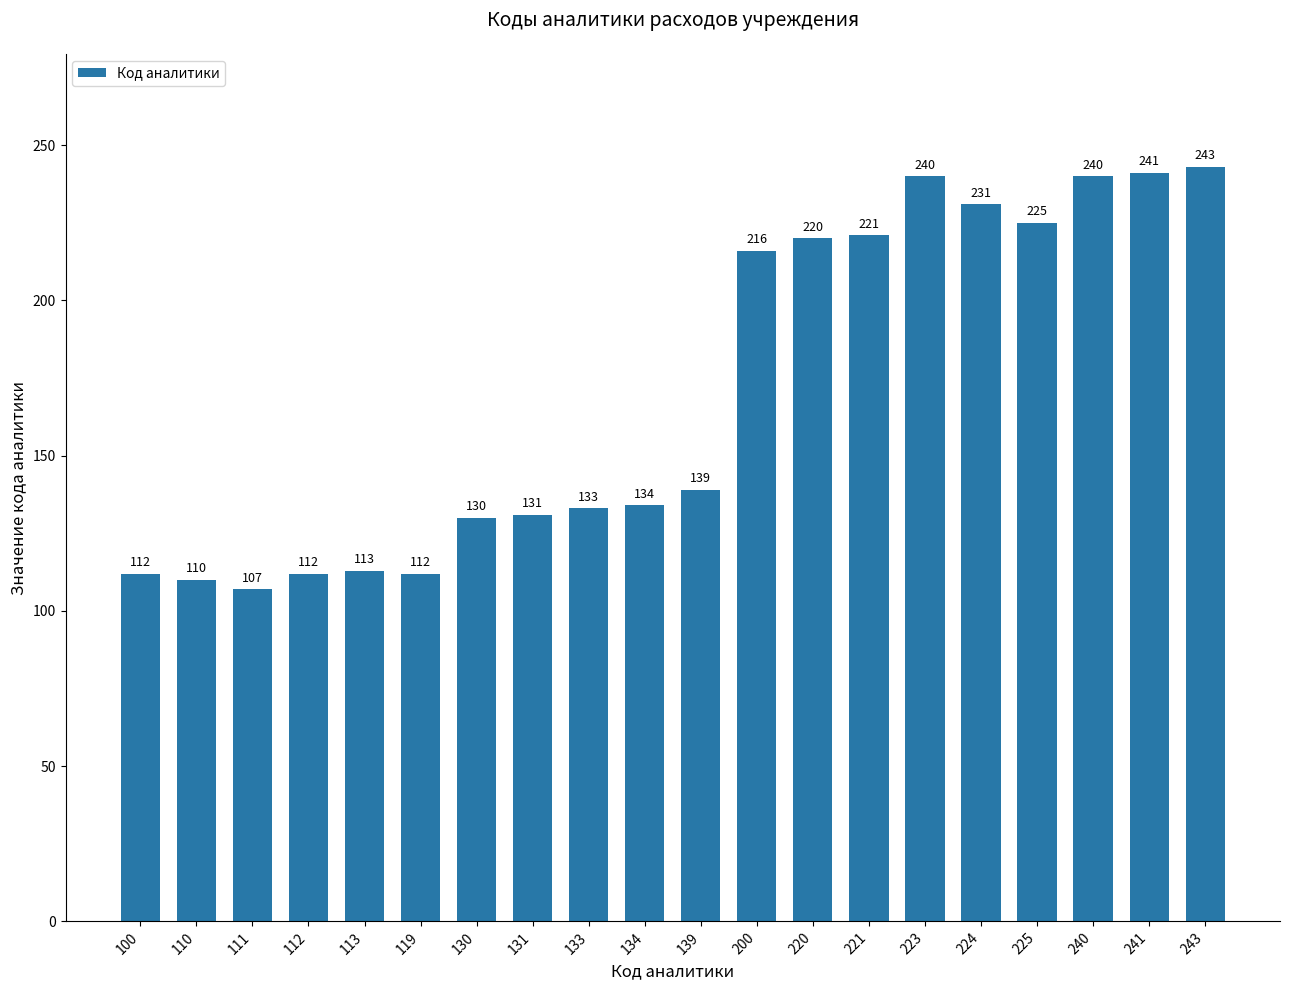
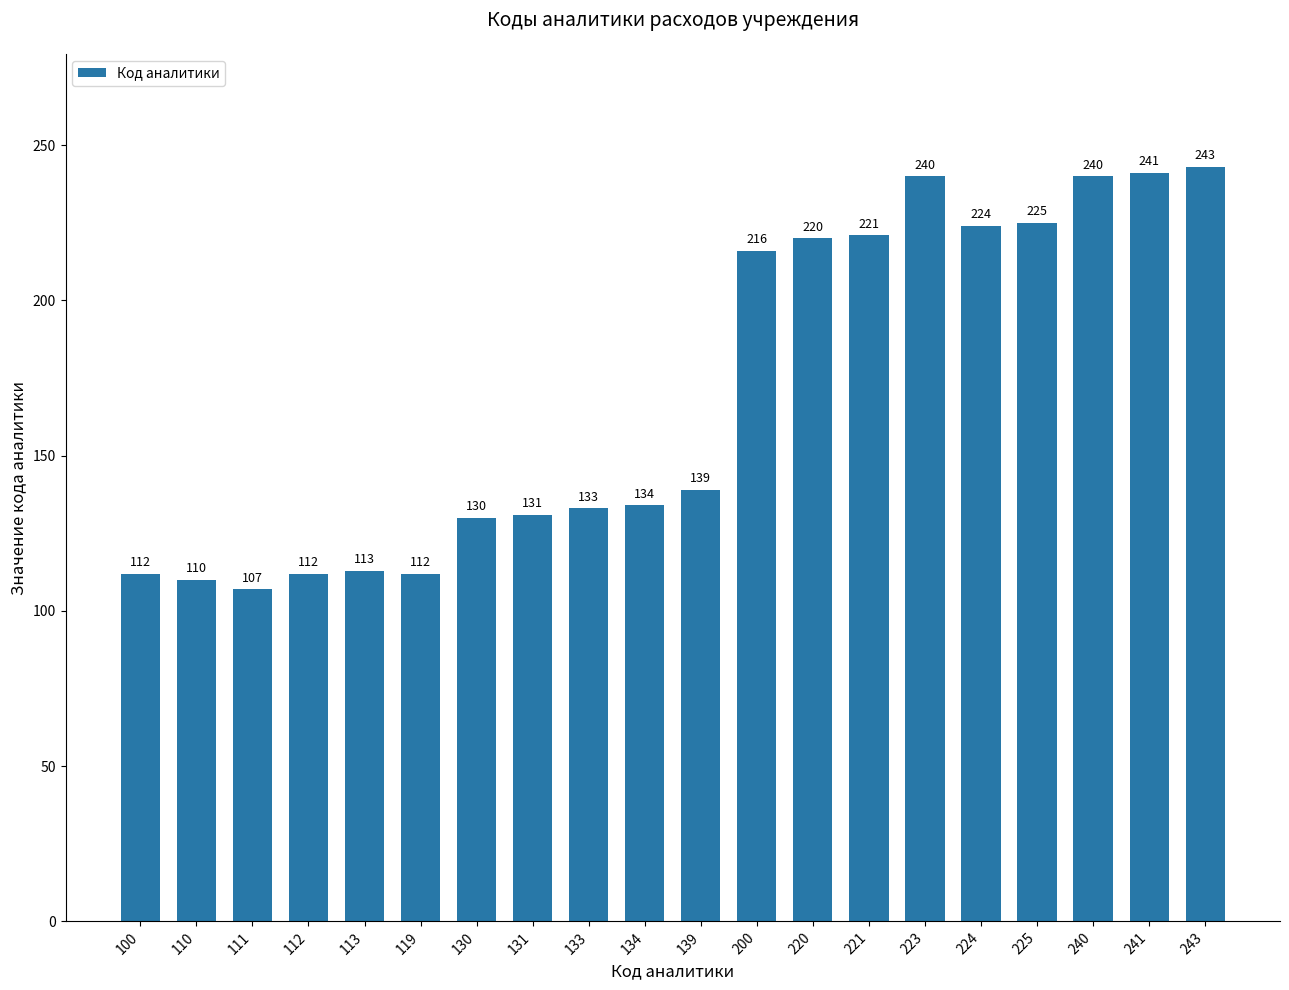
  {
    "100": 112,
    "110": 110,
    "111": 107,
    "112": 112,
    "113": 113,
    "119": 112,
    "130": 130,
    "131": 131,
    "133": 133,
    "134": 134,
    "139": 139,
    "200": 216,
    "220": 220,
    "221": 221,
    "223": 240,
-   "224": 231,
+   "224": 224,
    "225": 225,
    "240": 240,
    "241": 241,
    "243": 243
  }
